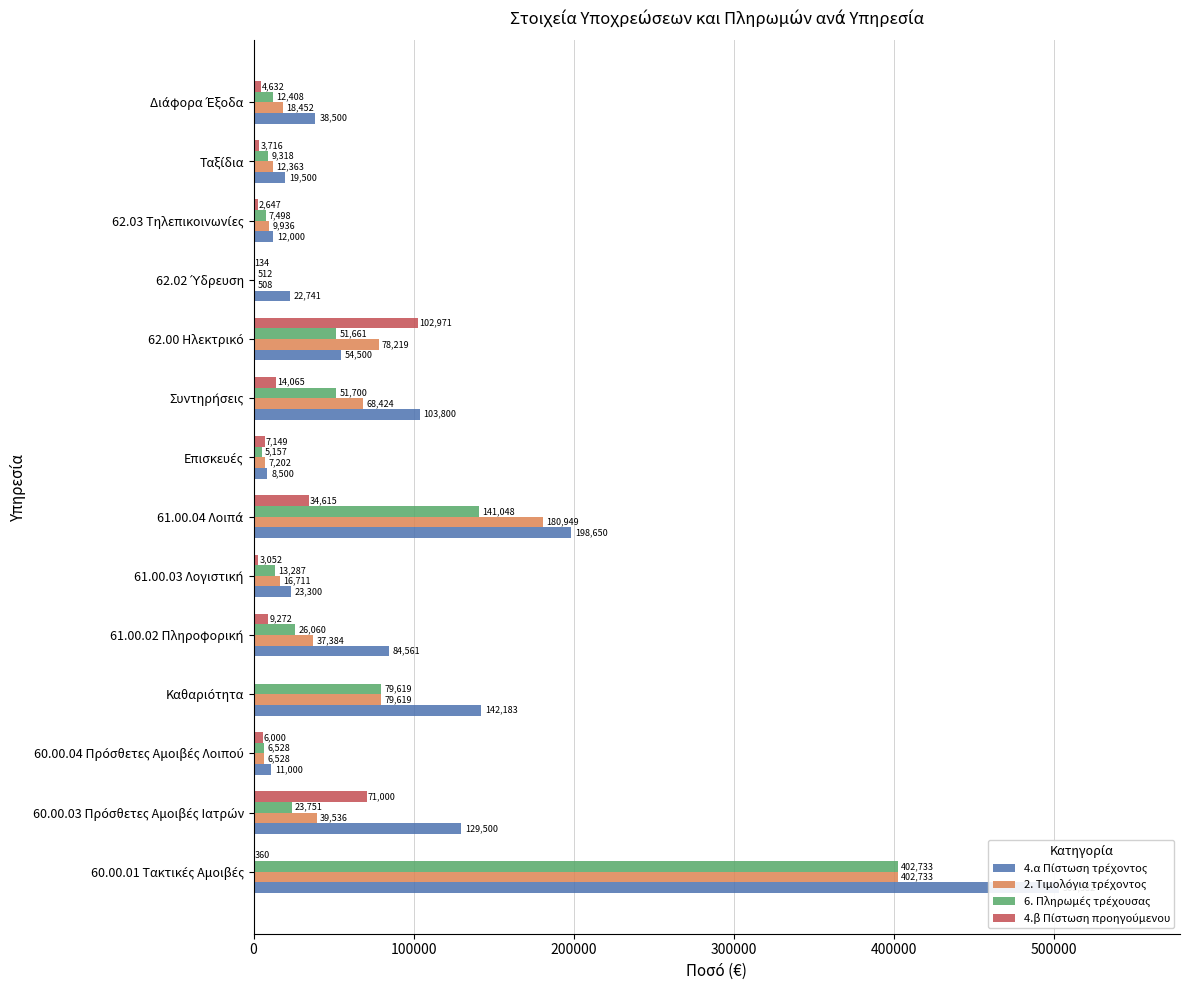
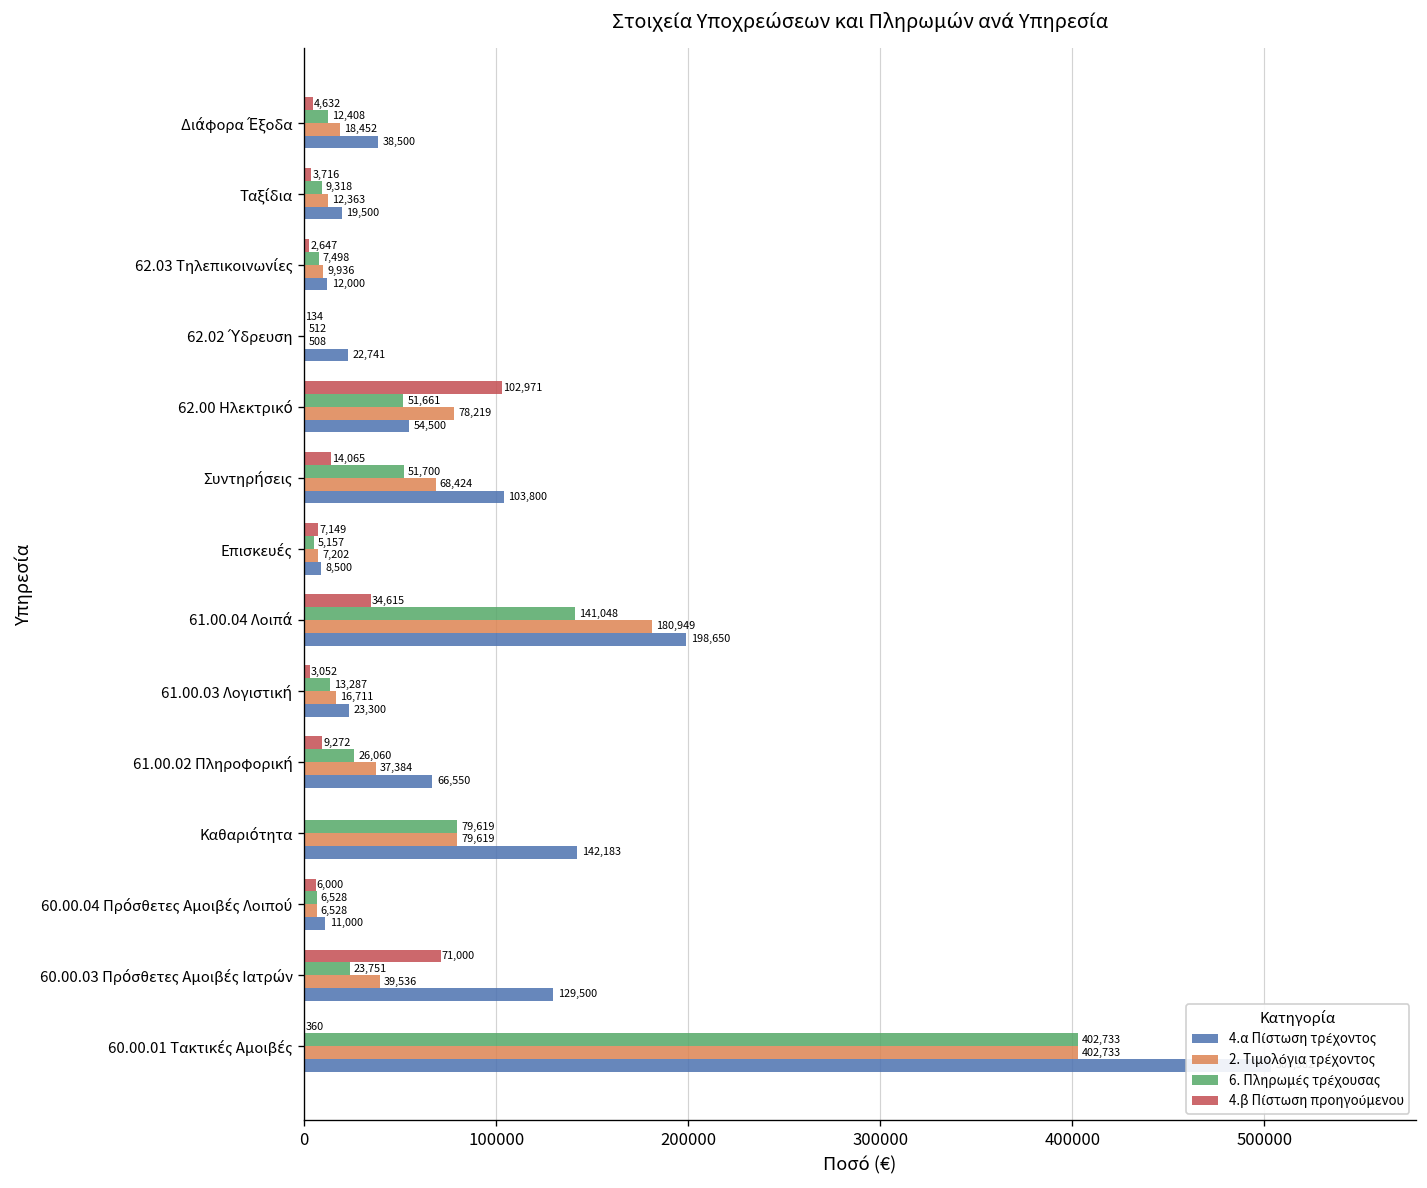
  {
    "4.α Πίστωση τρέχοντος": {
      "Διάφορα Έξοδα": "38,500",
      "Ταξίδια": "19,500",
      "62.03 Τηλεπικοινωνίες": "12,000",
      "62.02 Ύδρευση": "22,741",
      "62.00 Ηλεκτρικό": "54,500",
      "Συντηρήσεις": "103,800",
      "Επισκευές": "8,500",
      "61.00.04 Λοιπά": "198,650",
      "61.00.03 Λογιστική": "23,300",
-     "61.00.02 Πληροφορική": "84,561",
+     "61.00.02 Πληροφορική": "66,550",
      "Καθαριότητα": "142,183",
      "60.00.04 Πρόσθετες Αμοιβές Λοιπού": "11,000",
      "60.00.03 Πρόσθετες Αμοιβές Ιατρών": "129,500"
    },
    "6. Πληρωμές τρέχουσας": {
      "Διάφορα Έξοδα": "12,408",
      "Ταξίδια": "9,318",
      "62.03 Τηλεπικοινωνίες": "7,498",
      "62.02 Ύδρευση": "512",
      "62.00 Ηλεκτρικό": "51,661",
      "Συντηρήσεις": "51,700",
      "Επισκευές": "5,157",
      "61.00.04 Λοιπά": "141,048",
      "61.00.03 Λογιστική": "13,287",
      "61.00.02 Πληροφορική": "26,060",
      "Καθαριότητα": "79,619",
      "60.00.04 Πρόσθετες Αμοιβές Λοιπού": "6,528",
      "60.00.03 Πρόσθετες Αμοιβές Ιατρών": "23,751",
      "60.00.01 Τακτικές Αμοιβές": "402,733"
    }
  }
